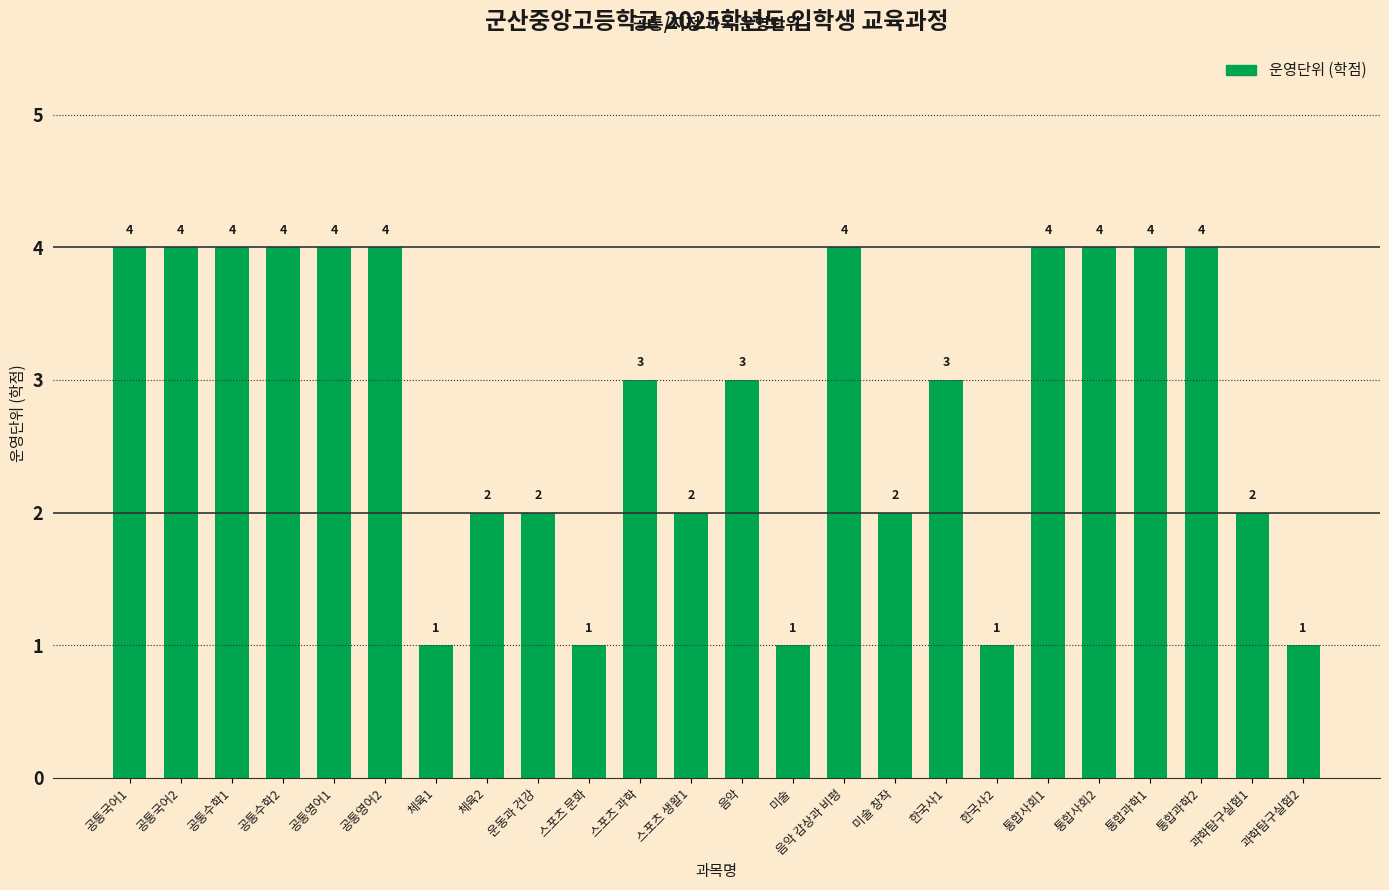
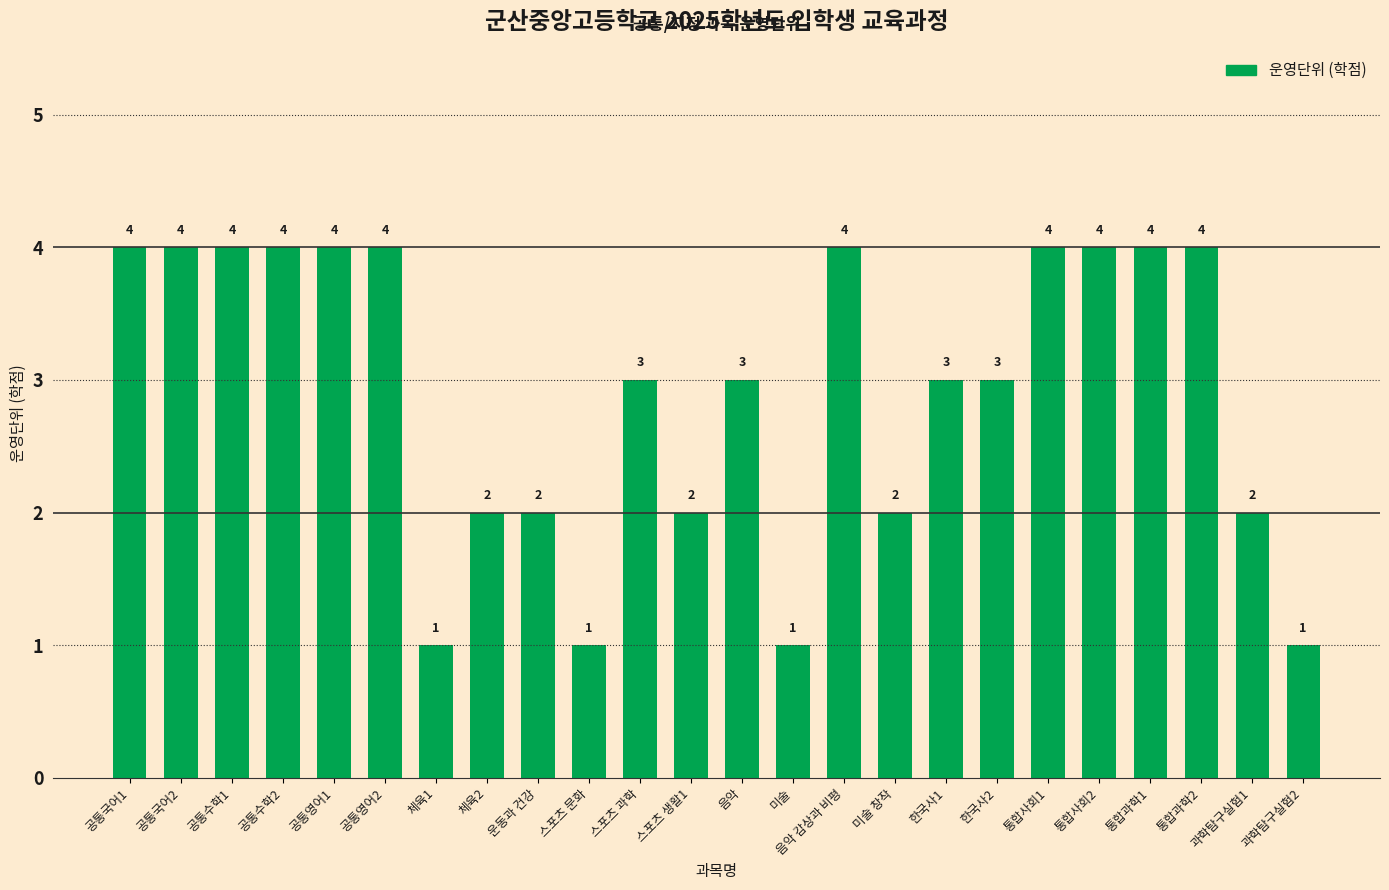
  {
    "공통국어1": 4,
    "공통국어2": 4,
    "공통수학1": 4,
    "공통수학2": 4,
    "공통영어1": 4,
    "공통영어2": 4,
    "체육1": 1,
    "체육2": 2,
    "운동과 건강": 2,
    "스포츠 문화": 1,
    "스포츠 과학": 3,
    "스포츠 생활1": 2,
    "음악": 3,
    "미술": 1,
    "음악 감상과 비평": 4,
    "미술 창작": 2,
    "한국사1": 3,
-   "한국사2": 1,
+   "한국사2": 3,
    "통합사회1": 4,
    "통합사회2": 4,
    "통합과학1": 4,
    "통합과학2": 4,
    "과학탐구실험1": 2,
    "과학탐구실험2": 1
  }
